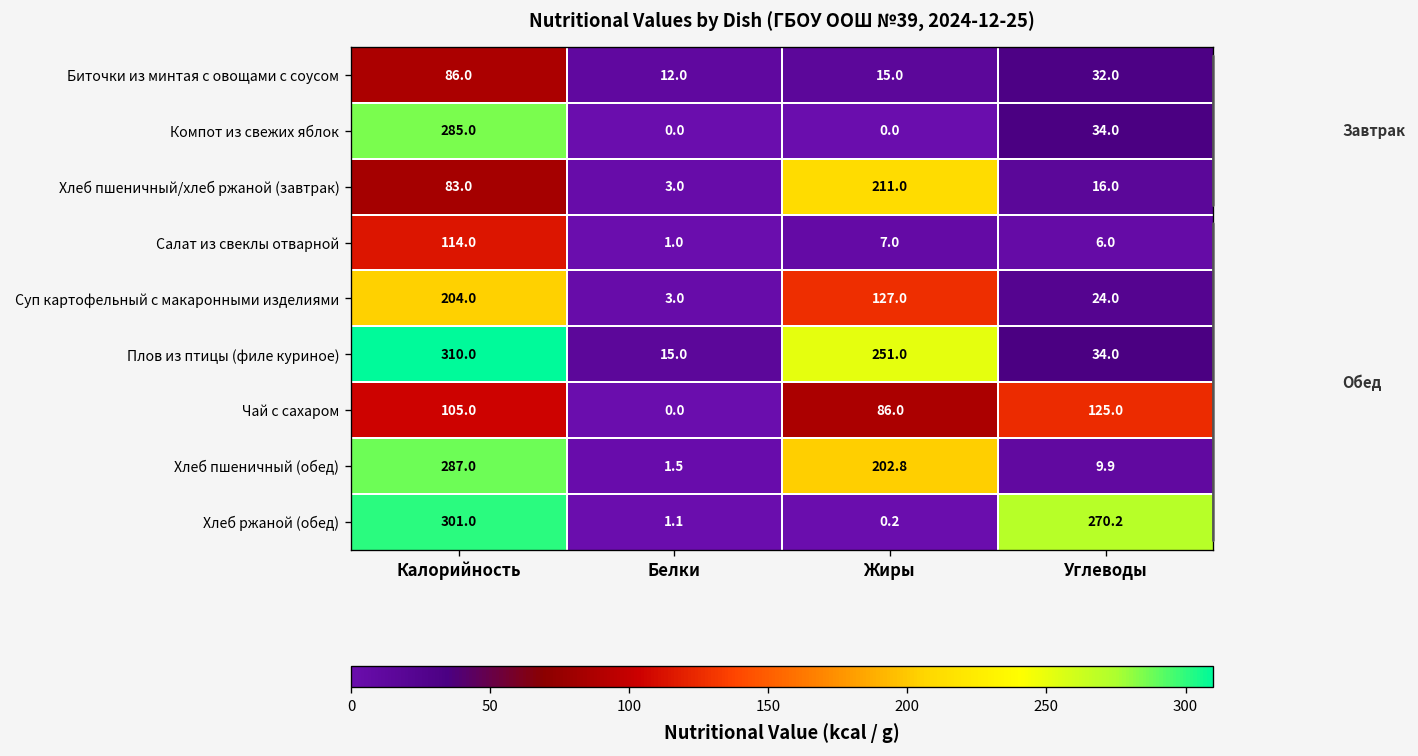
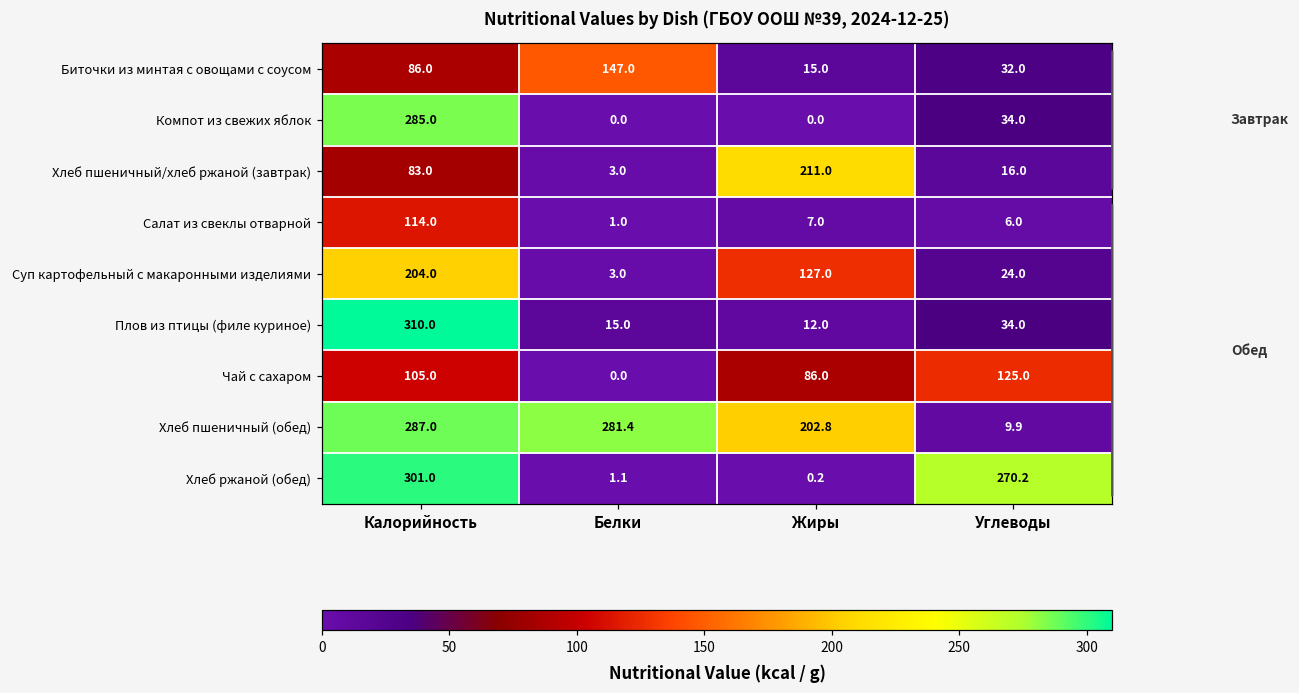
  {
    "Биточки из минтая с овощами с соусом": {
      "Калорийность": 86.0,
-     "Белки": 12.0,
+     "Белки": 147.0,
      "Жиры": 15.0,
      "Углеводы": 32.0
    },
    "Компот из свежих яблок": {
      "Калорийность": 285.0,
      "Белки": 0.0,
      "Жиры": 0.0,
      "Углеводы": 34.0
    },
    "Хлеб пшеничный/хлеб ржаной (завтрак)": {
      "Калорийность": 83.0,
      "Белки": 3.0,
      "Жиры": 211.0,
      "Углеводы": 16.0
    },
    "Салат из свеклы отварной": {
      "Калорийность": 114.0,
      "Белки": 1.0,
      "Жиры": 7.0,
      "Углеводы": 6.0
    },
    "Суп картофельный с макаронными изделиями": {
      "Калорийность": 204.0,
      "Белки": 3.0,
      "Жиры": 127.0,
      "Углеводы": 24.0
    },
    "Плов из птицы (филе куриное)": {
      "Калорийность": 310.0,
      "Белки": 15.0,
-     "Жиры": 251.0,
+     "Жиры": 12.0,
      "Углеводы": 34.0
    },
    "Чай с сахаром": {
      "Калорийность": 105.0,
      "Белки": 0.0,
      "Жиры": 86.0,
      "Углеводы": 125.0
    },
    "Хлеб пшеничный (обед)": {
      "Калорийность": 287.0,
-     "Белки": 1.5,
+     "Белки": 281.4,
      "Жиры": 202.8,
      "Углеводы": 9.9
    },
    "Хлеб ржаной (обед)": {
      "Калорийность": 301.0,
      "Белки": 1.1,
      "Жиры": 0.2,
      "Углеводы": 270.2
    }
  }
